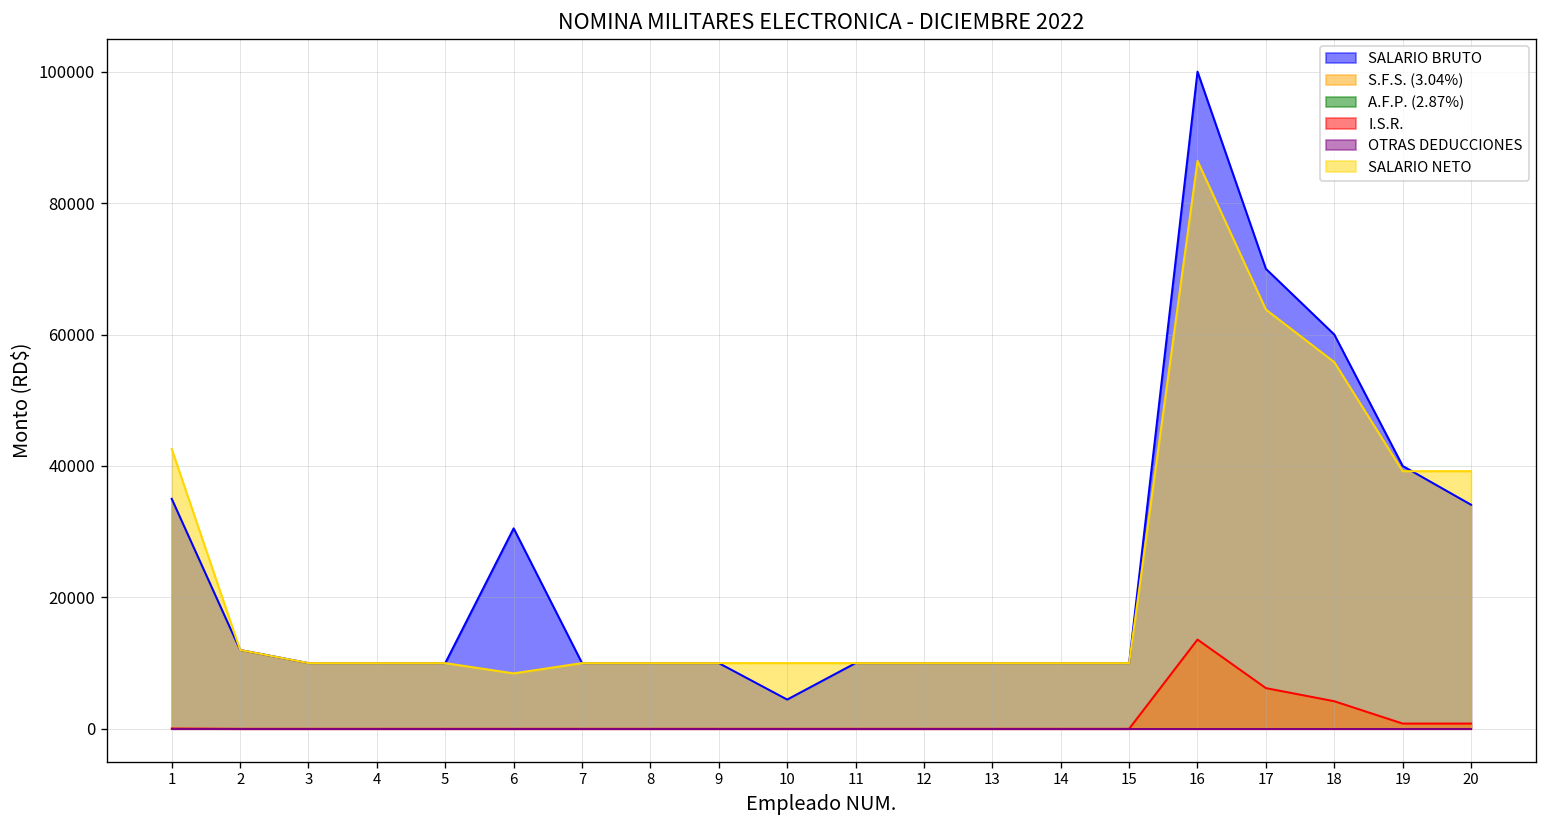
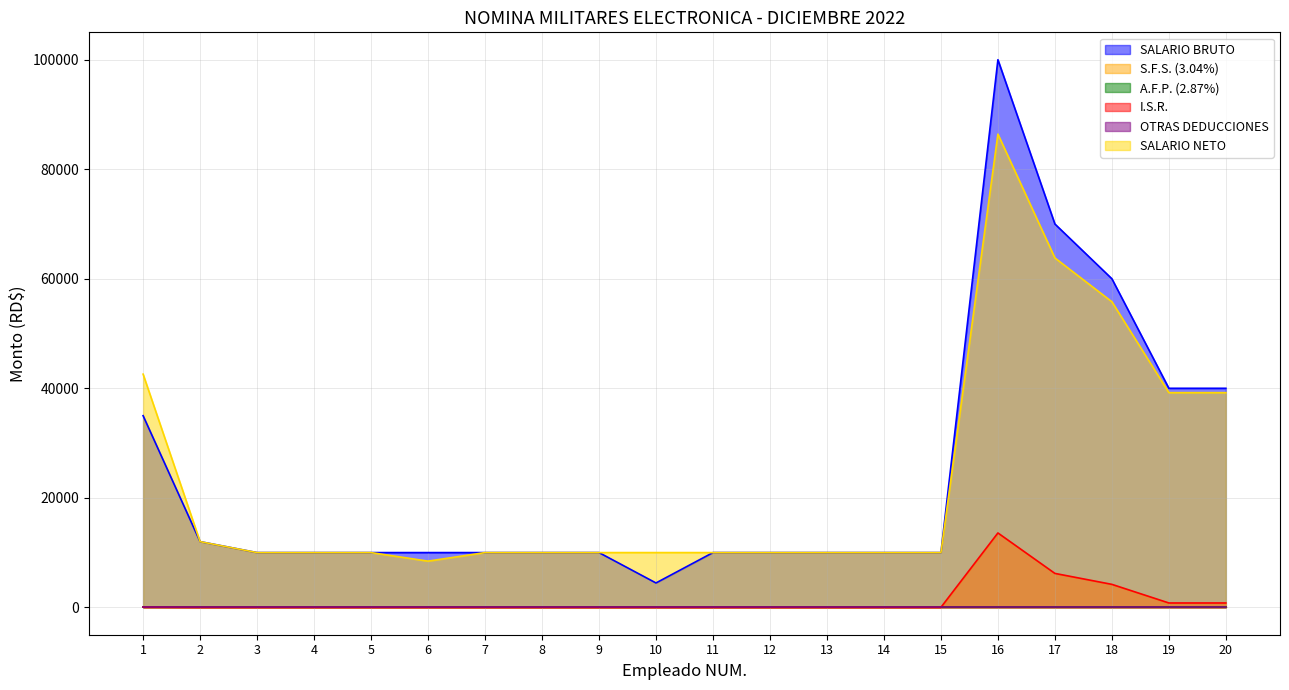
  {
    "SALARIO BRUTO": {
      "1": 35000,
-     "6": 31000,
+     "6": 10000,
      "10": 4000,
      "16": 100000,
      "17": 70000,
      "18": 60000,
      "19": 40000,
-     "20": 34000
+     "20": 40000
    },
    "OTRAS DEDUCCIONES": {
      "16": 0,
      "17": 0,
      "18": 0,
      "19": 0,
      "20": 0
    },
    "I.S.R.": {
      "16": 14000,
      "17": 6000,
      "18": 4000,
      "19": 1000,
      "20": 1000
    },
    "SALARIO NETO": {
      "1": 43000,
      "6": 8000,
      "10": 10000,
      "16": 86000,
      "17": 64000,
      "18": 56000,
      "19": 39000,
      "20": 39000
    }
  }
